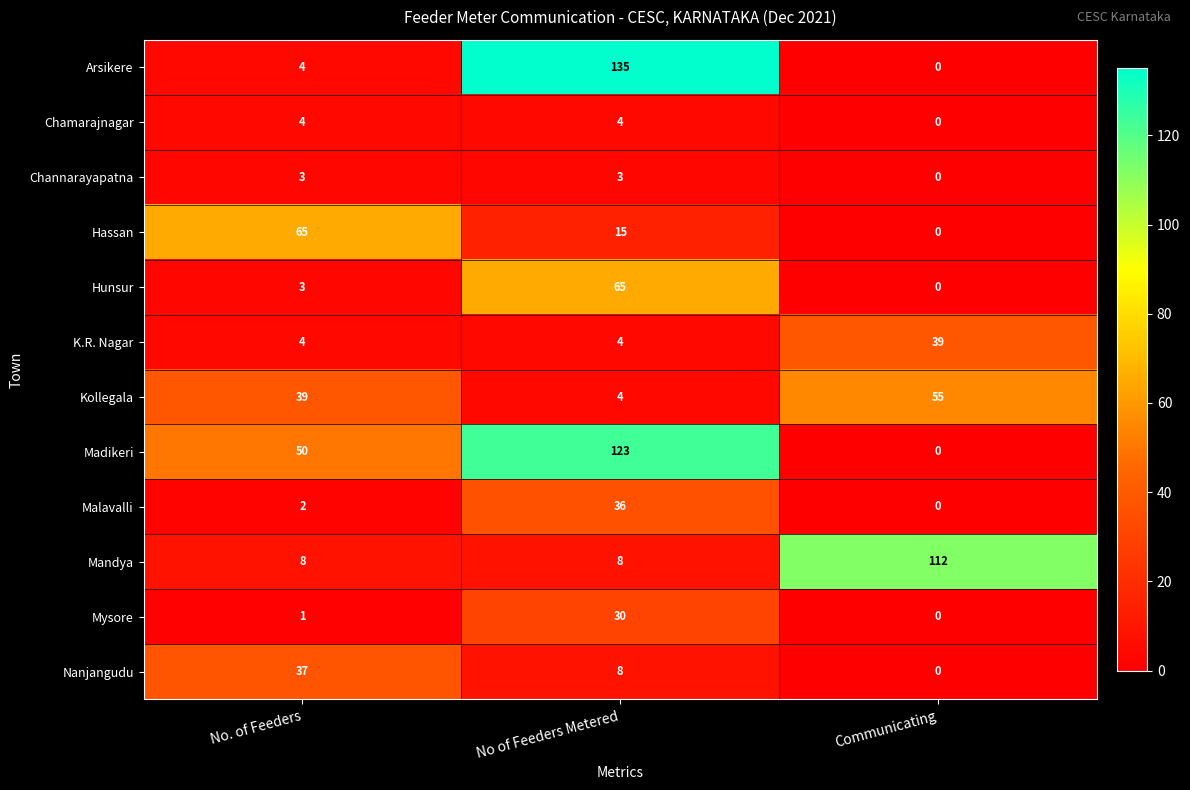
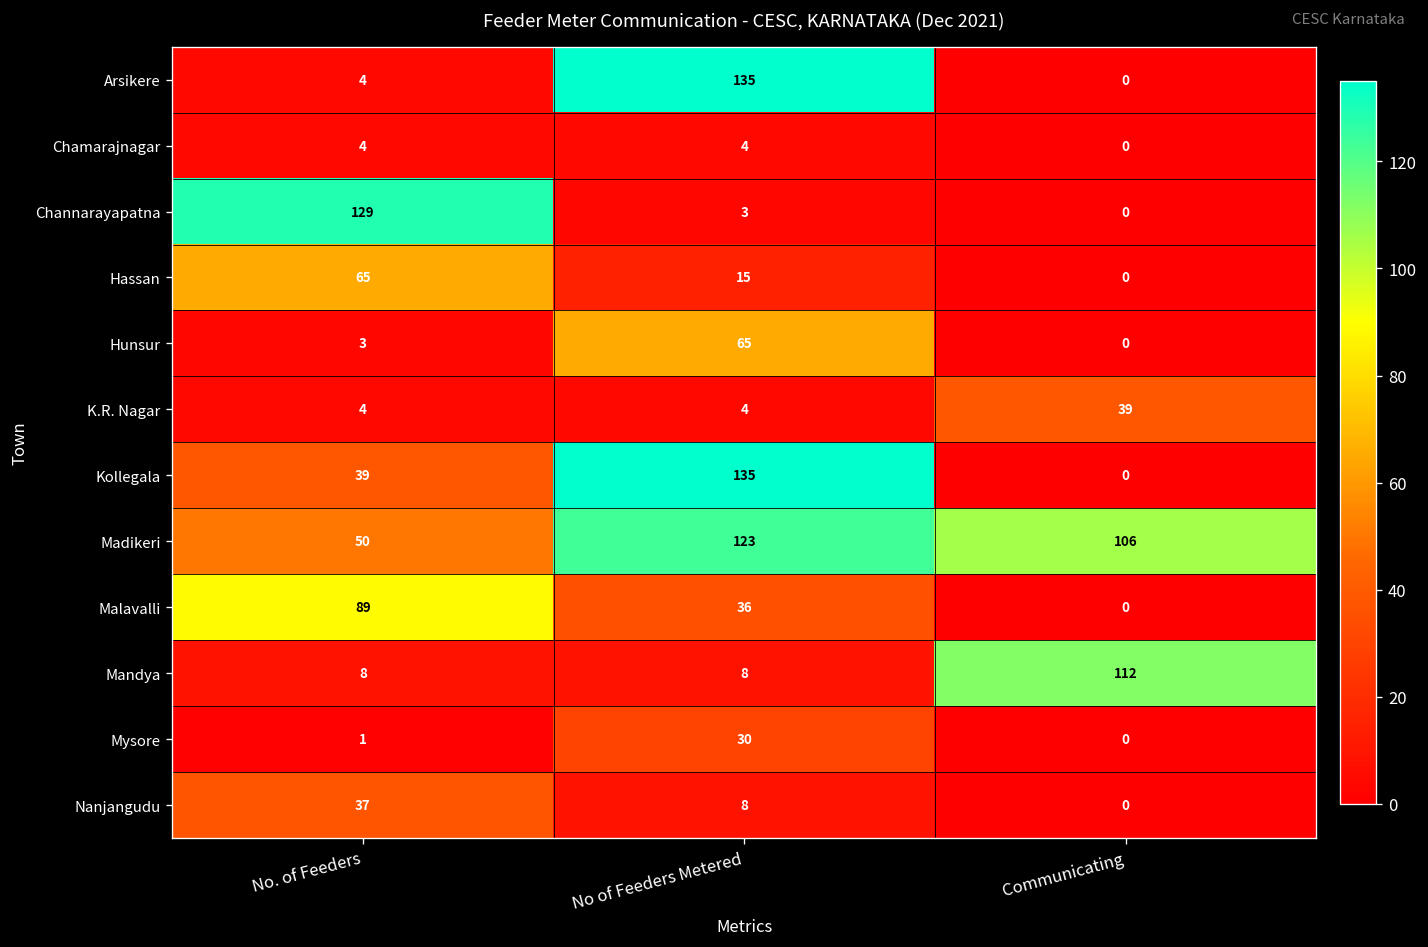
  {
    "Arsikere": {
      "No. of Feeders": 4,
      "No of Feeders Metered": 135,
      "Communicating": 0
    },
    "Chamarajnagar": {
      "No. of Feeders": 4,
      "No of Feeders Metered": 4,
      "Communicating": 0
    },
    "Channarayapatna": {
-     "No. of Feeders": 3,
+     "No. of Feeders": 129,
      "No of Feeders Metered": 3,
      "Communicating": 0
    },
    "Hassan": {
      "No. of Feeders": 65,
      "No of Feeders Metered": 15,
      "Communicating": 0
    },
    "Hunsur": {
      "No. of Feeders": 3,
      "No of Feeders Metered": 65,
      "Communicating": 0
    },
    "K.R. Nagar": {
      "No. of Feeders": 4,
      "No of Feeders Metered": 4,
      "Communicating": 39
    },
    "Kollegala": {
      "No. of Feeders": 39,
-     "No of Feeders Metered": 4,
-     "Communicating": 55
+     "No of Feeders Metered": 135,
+     "Communicating": 0
    },
    "Madikeri": {
      "No. of Feeders": 50,
      "No of Feeders Metered": 123,
-     "Communicating": 0
+     "Communicating": 106
    },
    "Malavalli": {
-     "No. of Feeders": 2,
+     "No. of Feeders": 89,
      "No of Feeders Metered": 36,
      "Communicating": 0
    },
    "Mandya": {
      "No. of Feeders": 8,
      "No of Feeders Metered": 8,
      "Communicating": 112
    },
    "Mysore": {
      "No. of Feeders": 1,
      "No of Feeders Metered": 30,
      "Communicating": 0
    },
    "Nanjangudu": {
      "No. of Feeders": 37,
      "No of Feeders Metered": 8,
      "Communicating": 0
    }
  }
